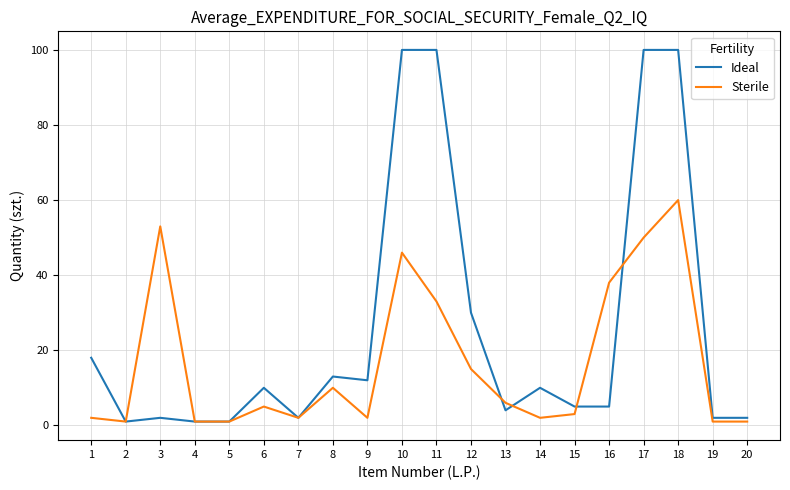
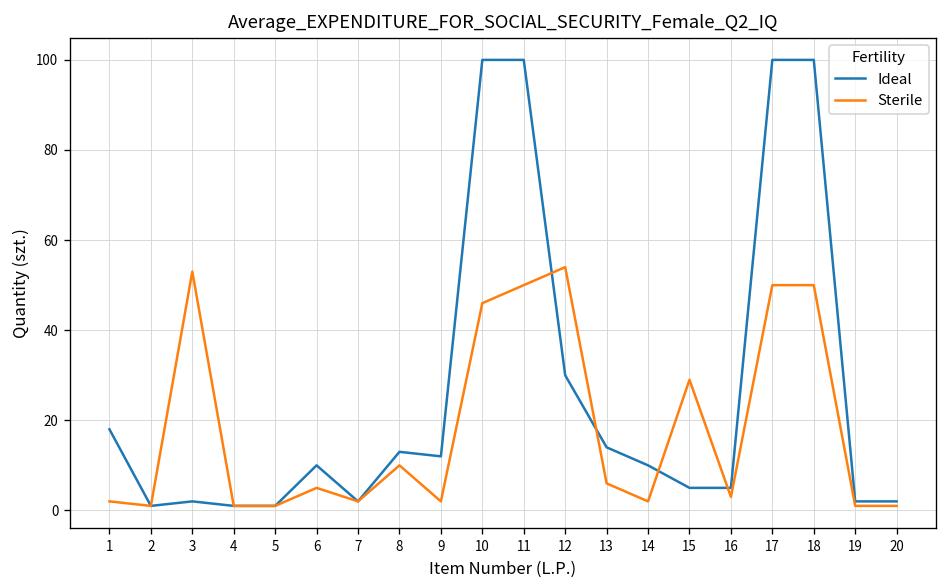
  {
    "Ideal": {
      "1": 18,
      "3": 2,
      "6": 10,
      "8": 13,
      "9": 12,
      "10": 100,
      "11": 100,
      "12": 30,
-     "13": 4,
+     "13": 14,
      "14": 10,
      "15": 5,
      "16": 5,
      "17": 100,
      "18": 100,
      "19": 2,
      "20": 2
    },
    "Sterile": {
      "1": 2,
      "3": 53,
      "6": 5,
      "8": 10,
      "9": 2,
      "10": 46,
-     "11": 33,
-     "12": 15,
+     "11": 50,
+     "12": 54,
      "13": 6,
      "14": 2,
-     "15": 3,
-     "16": 38,
+     "15": 29,
+     "16": 3,
      "17": 50,
-     "18": 60,
+     "18": 50,
      "19": 1,
      "20": 1
    }
  }
